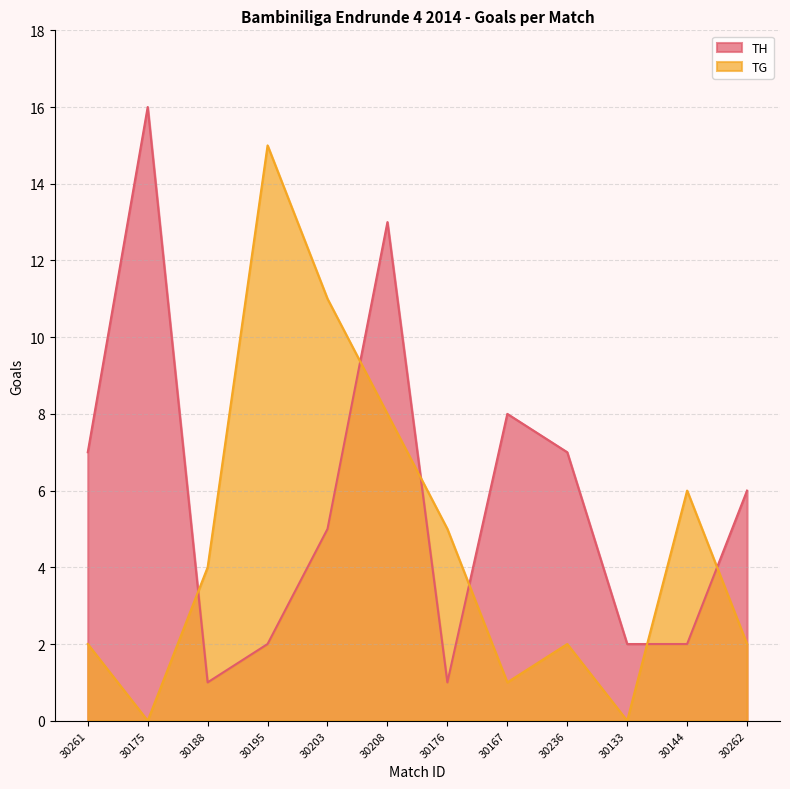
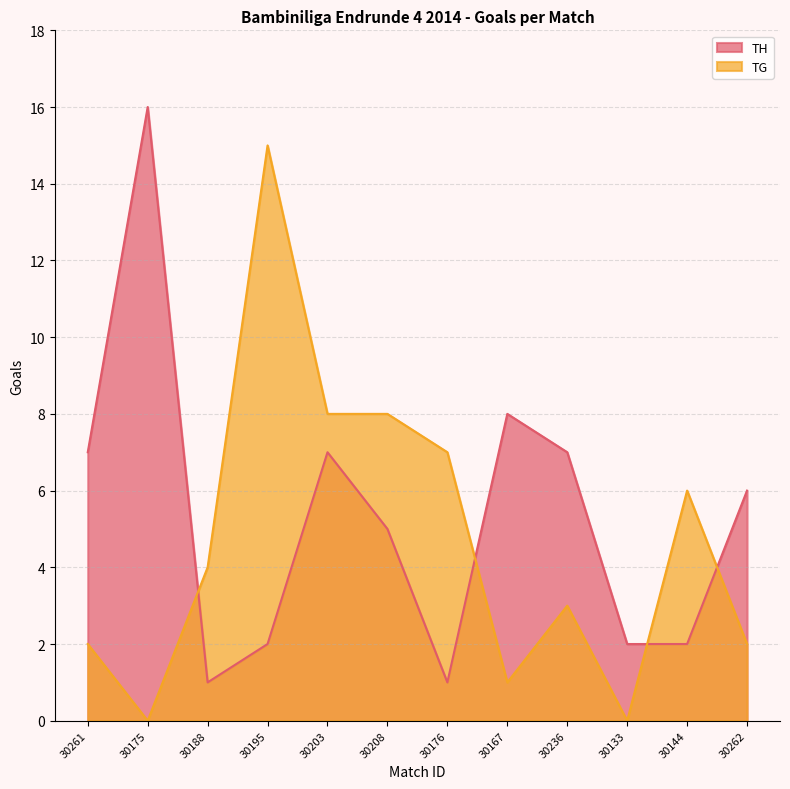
  {
    "TH": {
      "30261": 7,
      "30175": 16,
      "30188": 1,
      "30195": 2,
-     "30203": 5,
-     "30208": 13,
+     "30203": 7,
+     "30208": 5,
      "30176": 1,
      "30167": 8,
      "30236": 7,
      "30133": 2,
      "30144": 2,
      "30262": 6
    },
    "TG": {
      "30261": 2,
      "30175": 0,
      "30188": 4,
      "30195": 15,
-     "30203": 11,
+     "30203": 8,
      "30208": 8,
-     "30176": 5,
+     "30176": 7,
      "30167": 1,
-     "30236": 2,
+     "30236": 3,
      "30133": 0,
      "30144": 6,
      "30262": 2
    }
  }
